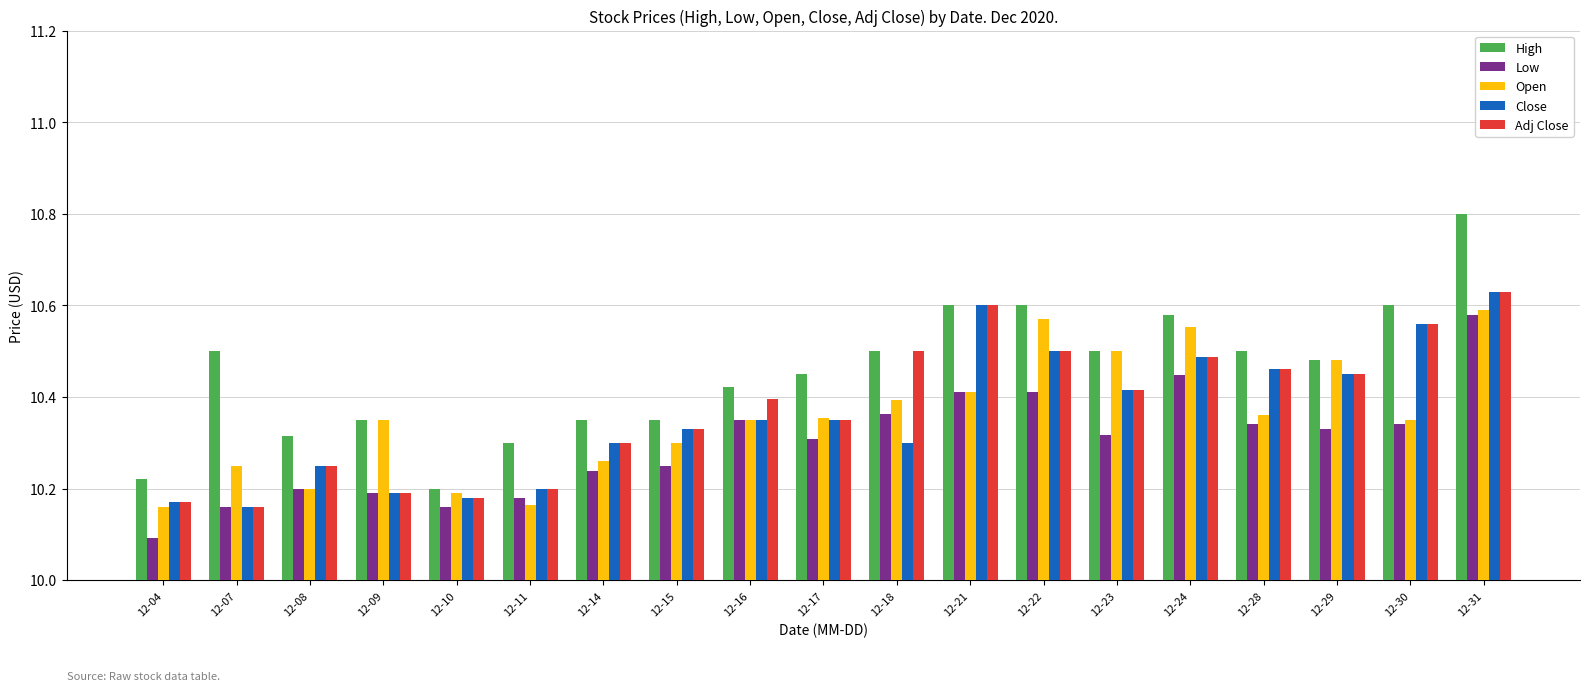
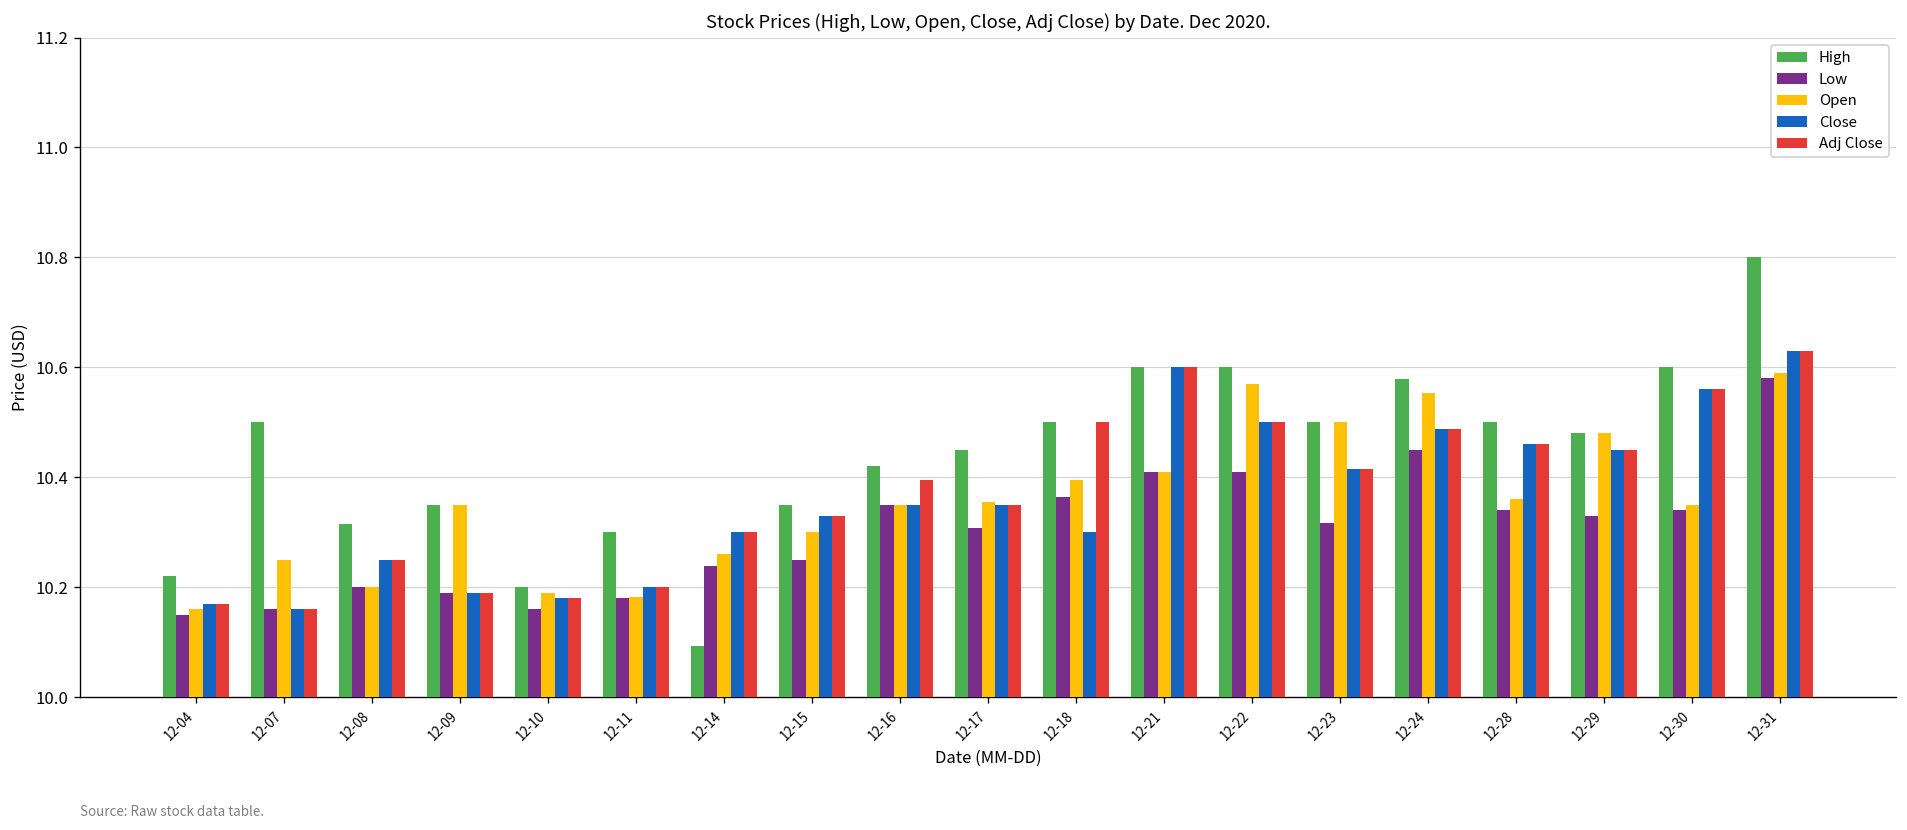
  {
    "High": {
      "12-04": 10.22,
      "12-07": 10.50,
      "12-08": 10.31,
      "12-09": 10.35,
      "12-10": 10.20,
      "12-11": 10.30,
-     "12-14": 10.35,
+     "12-14": 10.09,
      "12-15": 10.35,
      "12-16": 10.42,
      "12-17": 10.45,
      "12-18": 10.50,
      "12-21": 10.60,
      "12-22": 10.60,
      "12-23": 10.50,
      "12-24": 10.58,
      "12-28": 10.50,
      "12-29": 10.48,
      "12-30": 10.60,
      "12-31": 10.80
    },
    "Low": {
-     "12-04": 10.09,
+     "12-04": 10.15,
      "12-07": 10.16,
      "12-08": 10.20,
      "12-09": 10.19,
      "12-10": 10.16,
      "12-11": 10.18,
      "12-14": 10.24,
      "12-15": 10.25,
      "12-16": 10.35,
      "12-17": 10.31,
      "12-18": 10.36,
      "12-21": 10.41,
      "12-22": 10.41,
      "12-23": 10.32,
      "12-24": 10.45,
      "12-28": 10.34,
      "12-29": 10.33,
      "12-30": 10.34,
      "12-31": 10.58
    },
    "Open": {
      "12-04": 10.16,
      "12-07": 10.25,
      "12-08": 10.20,
      "12-09": 10.35,
      "12-10": 10.19,
-     "12-11": 10.16,
+     "12-11": 10.18,
      "12-14": 10.26,
      "12-15": 10.30,
      "12-16": 10.35,
      "12-17": 10.35,
      "12-18": 10.39,
      "12-21": 10.41,
      "12-22": 10.57,
      "12-23": 10.50,
      "12-24": 10.55,
      "12-28": 10.36,
      "12-29": 10.48,
      "12-30": 10.35,
      "12-31": 10.59
    },
    "Close": {
      "12-04": 10.17,
      "12-07": 10.16,
      "12-08": 10.25,
      "12-09": 10.19,
      "12-10": 10.18,
      "12-11": 10.20,
      "12-14": 10.30,
      "12-15": 10.33,
      "12-16": 10.35,
      "12-17": 10.35,
      "12-18": 10.30,
      "12-21": 10.60,
      "12-22": 10.50,
      "12-23": 10.41,
      "12-24": 10.49,
      "12-28": 10.46,
      "12-29": 10.45,
      "12-30": 10.56,
      "12-31": 10.63
    },
    "Adj Close": {
      "12-04": 10.17,
      "12-07": 10.16,
      "12-08": 10.25,
      "12-09": 10.19,
      "12-10": 10.18,
      "12-11": 10.20,
      "12-14": 10.30,
      "12-15": 10.33,
      "12-16": 10.40,
      "12-17": 10.35,
      "12-18": 10.50,
      "12-21": 10.60,
      "12-22": 10.50,
      "12-23": 10.41,
      "12-24": 10.49,
      "12-28": 10.46,
      "12-29": 10.45,
      "12-30": 10.56,
      "12-31": 10.63
    }
  }
